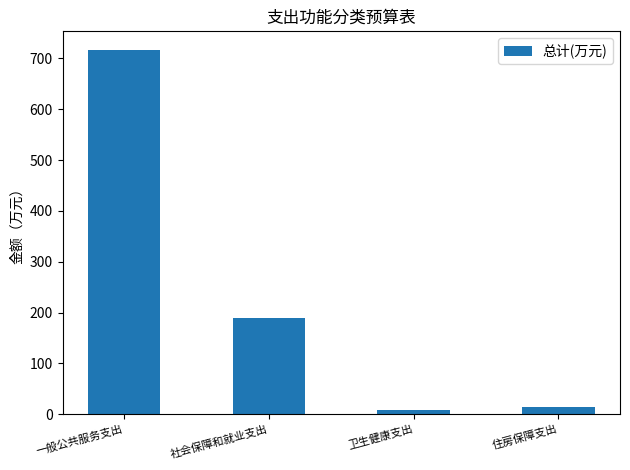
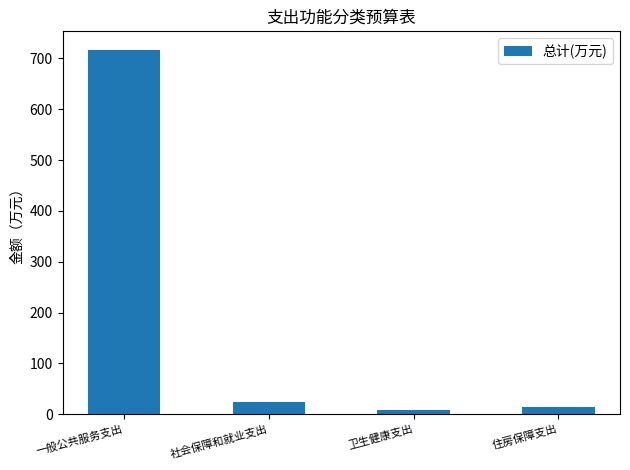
  {
    "一般公共服务支出": 720,
-   "社会保障和就业支出": 190,
+   "社会保障和就业支出": 20,
    "卫生健康支出": 10,
    "住房保障支出": 10
  }
